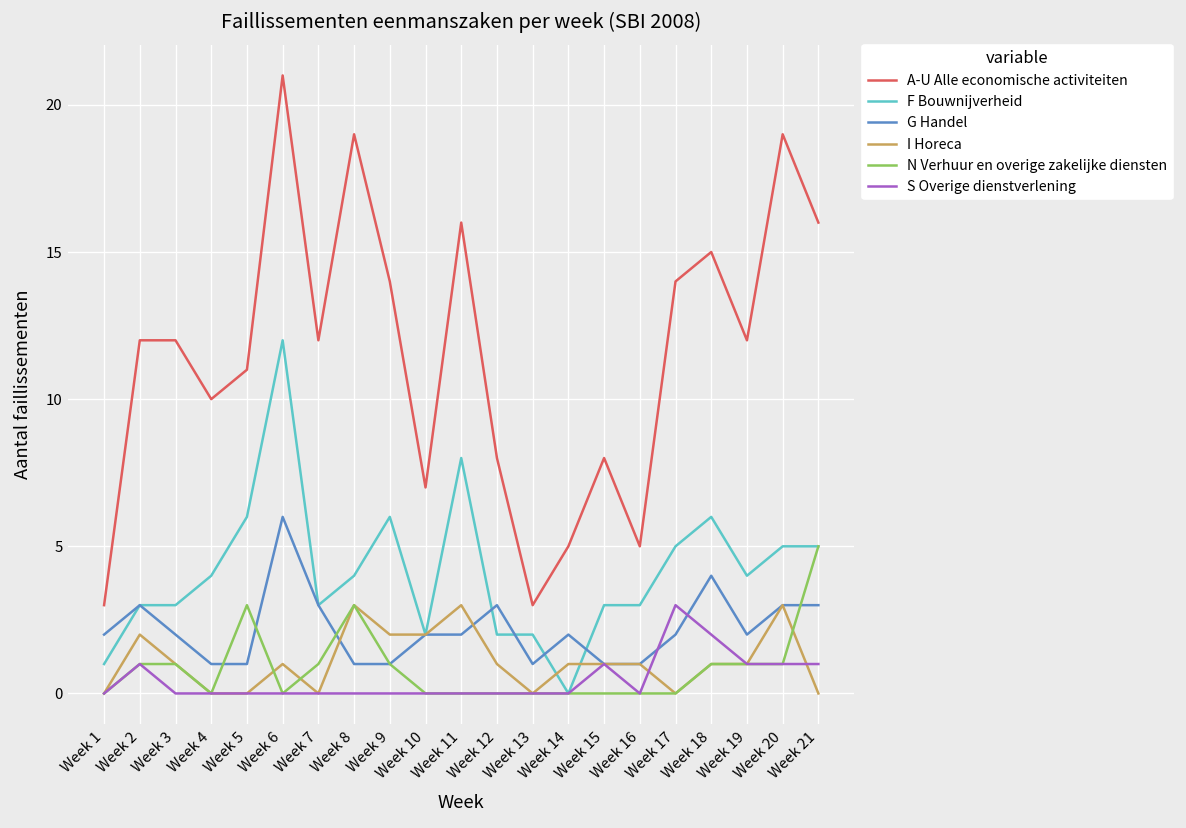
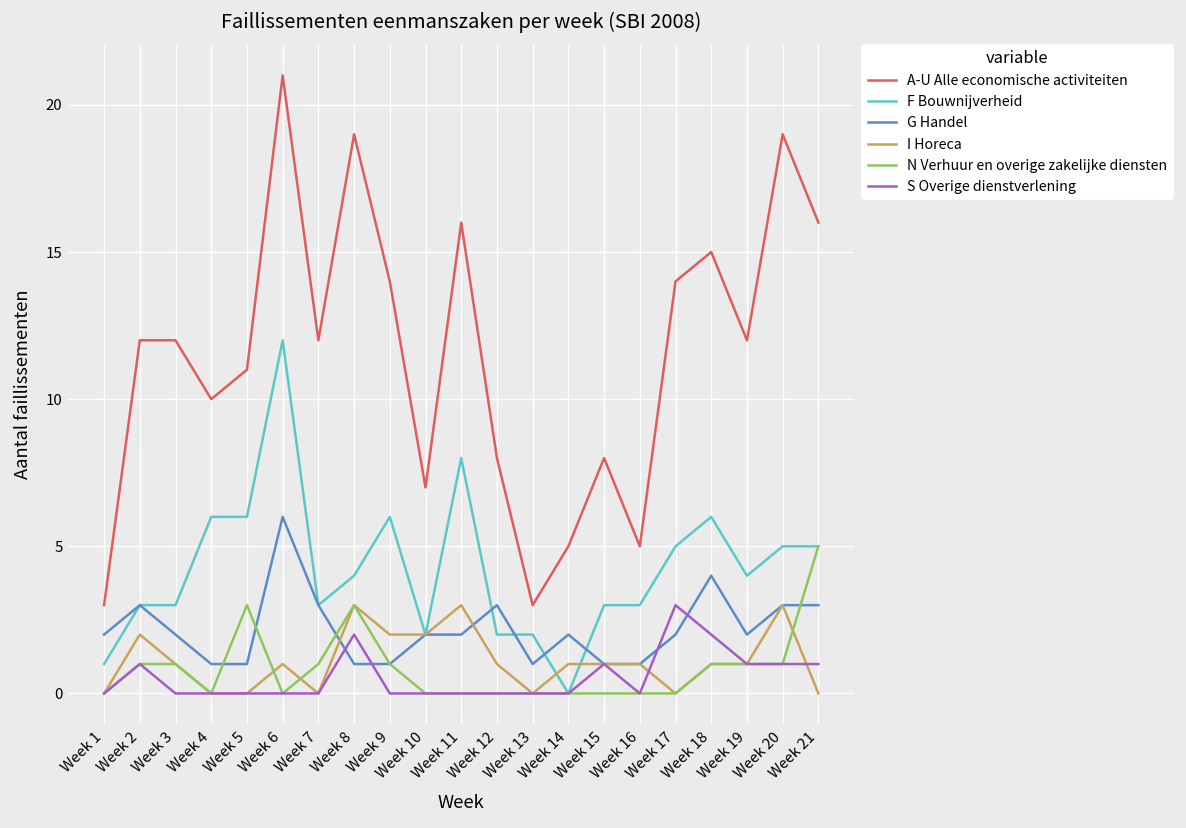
  {
    "A-U Alle economische activiteiten": {
      "Week 1": 3,
      "Week 2": 12,
      "Week 3": 12,
      "Week 4": 10,
      "Week 5": 11,
      "Week 6": 21,
      "Week 7": 12,
      "Week 8": 19,
      "Week 9": 14,
      "Week 10": 7,
      "Week 11": 16,
      "Week 12": 8,
      "Week 13": 3,
      "Week 14": 5,
      "Week 15": 8,
      "Week 16": 5,
      "Week 17": 14,
      "Week 18": 15,
      "Week 19": 12,
      "Week 20": 19,
      "Week 21": 16
    },
    "F Bouwnijverheid": {
      "Week 1": 1,
      "Week 3": 3,
-     "Week 4": 4,
+     "Week 4": 6,
      "Week 5": 6,
      "Week 6": 12,
      "Week 8": 4,
      "Week 9": 6,
      "Week 11": 8,
      "Week 12": 2,
      "Week 13": 2,
      "Week 15": 3,
      "Week 16": 3,
      "Week 17": 5,
      "Week 18": 6,
      "Week 19": 4,
      "Week 20": 5
    },
    "G Handel": {
      "Week 1": 2,
      "Week 3": 2,
      "Week 4": 1,
      "Week 5": 1,
      "Week 6": 6,
      "Week 8": 1,
      "Week 11": 2,
      "Week 12": 3,
      "Week 13": 1,
      "Week 14": 2,
      "Week 17": 2,
      "Week 18": 4,
      "Week 19": 2,
      "Week 21": 3
    },
    "I Horeca": {
      "Week 2": 2,
      "Week 6": 1,
      "Week 9": 2,
      "Week 11": 3,
      "Week 12": 1,
      "Week 14": 1,
      "Week 21": 0
    },
    "N Verhuur en overige zakelijke diensten": {
      "Week 5": 3,
      "Week 7": 1,
      "Week 15": 0
    },
    "S Overige dienstverlening": {
      "Week 3": 0,
-     "Week 8": 0,
+     "Week 8": 2,
      "Week 9": 0,
      "Week 17": 3,
      "Week 18": 2,
      "Week 21": 1
    }
  }
